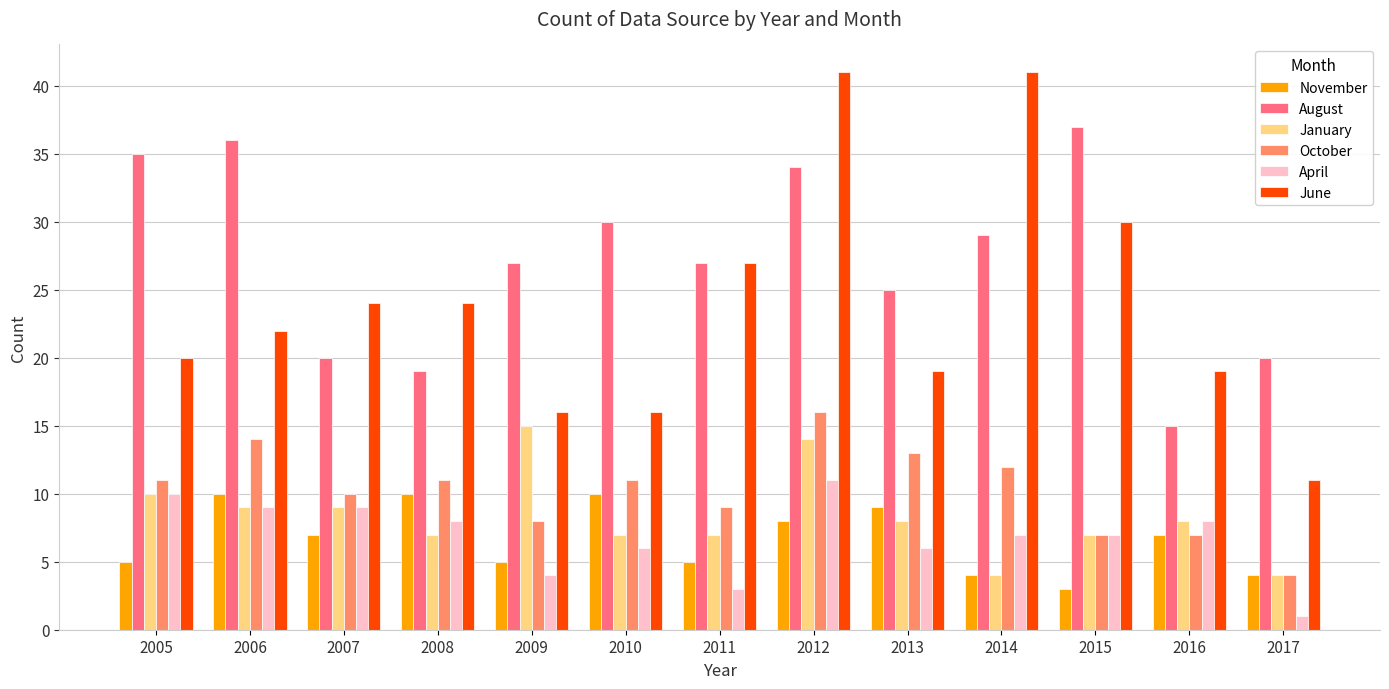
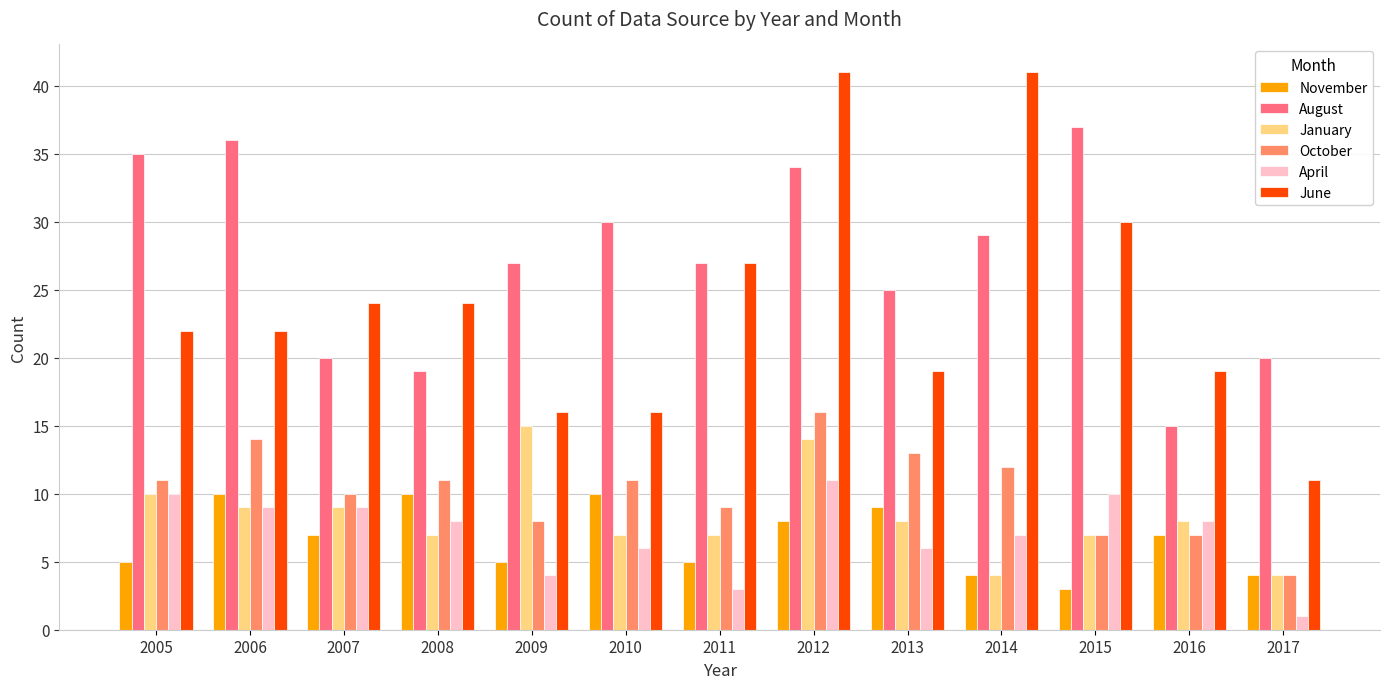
  {
    "November": {
      "2005": 5,
      "2006": 10,
      "2007": 7,
      "2008": 10,
      "2009": 5,
      "2010": 10,
      "2011": 5,
      "2012": 8,
      "2013": 9,
      "2014": 4,
      "2015": 3,
      "2016": 7,
      "2017": 4
    },
    "January": {
      "2005": 10,
      "2006": 9,
      "2007": 9,
      "2008": 7,
      "2009": 15,
      "2010": 7,
      "2011": 7,
      "2012": 14,
      "2013": 8,
      "2014": 4,
      "2015": 7,
      "2016": 8,
      "2017": 4
    },
    "April": {
      "2005": 10,
      "2006": 9,
      "2007": 9,
      "2008": 8,
      "2009": 4,
      "2010": 6,
      "2011": 3,
      "2012": 11,
      "2013": 6,
      "2014": 7,
-     "2015": 7,
+     "2015": 10,
      "2016": 8,
      "2017": 1
    },
    "June": {
-     "2005": 20,
+     "2005": 22,
      "2006": 22,
      "2007": 24,
      "2008": 24,
      "2009": 16,
      "2010": 16,
      "2011": 27,
      "2012": 41,
      "2013": 19,
      "2014": 41,
      "2015": 30,
      "2016": 19,
      "2017": 11
    }
  }
